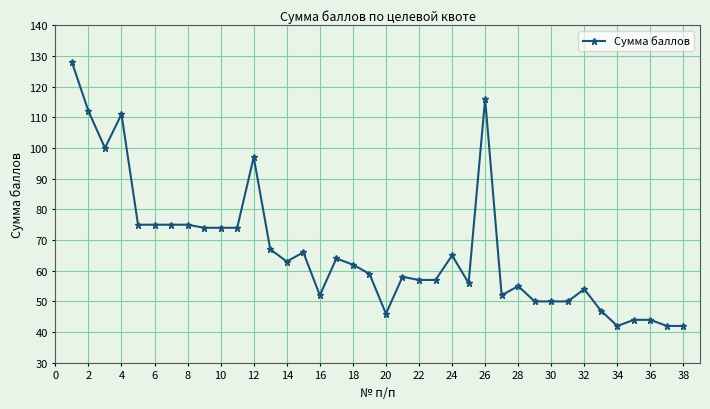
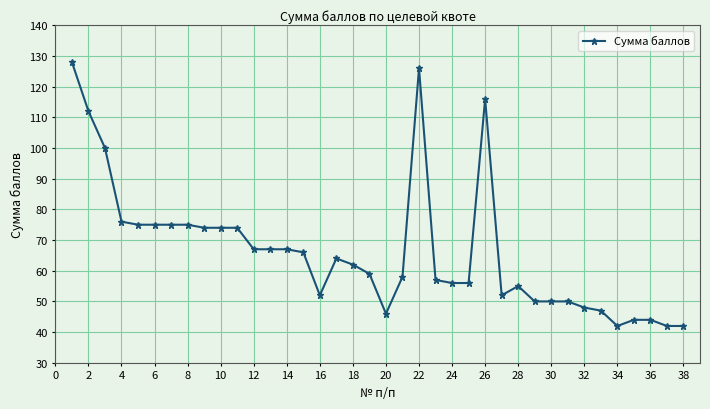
  {
    "2": 112,
-   "4": 111,
+   "4": 76,
    "6": 75,
    "8": 75,
    "10": 74,
-   "12": 97,
-   "14": 63,
+   "12": 67,
+   "14": 67,
    "16": 52,
    "18": 62,
    "20": 46,
-   "22": 57,
-   "24": 65,
+   "22": 126,
+   "24": 56,
    "26": 116,
    "28": 55,
    "30": 50,
-   "32": 54,
+   "32": 48,
    "34": 42,
    "36": 44,
    "38": 42
  }
